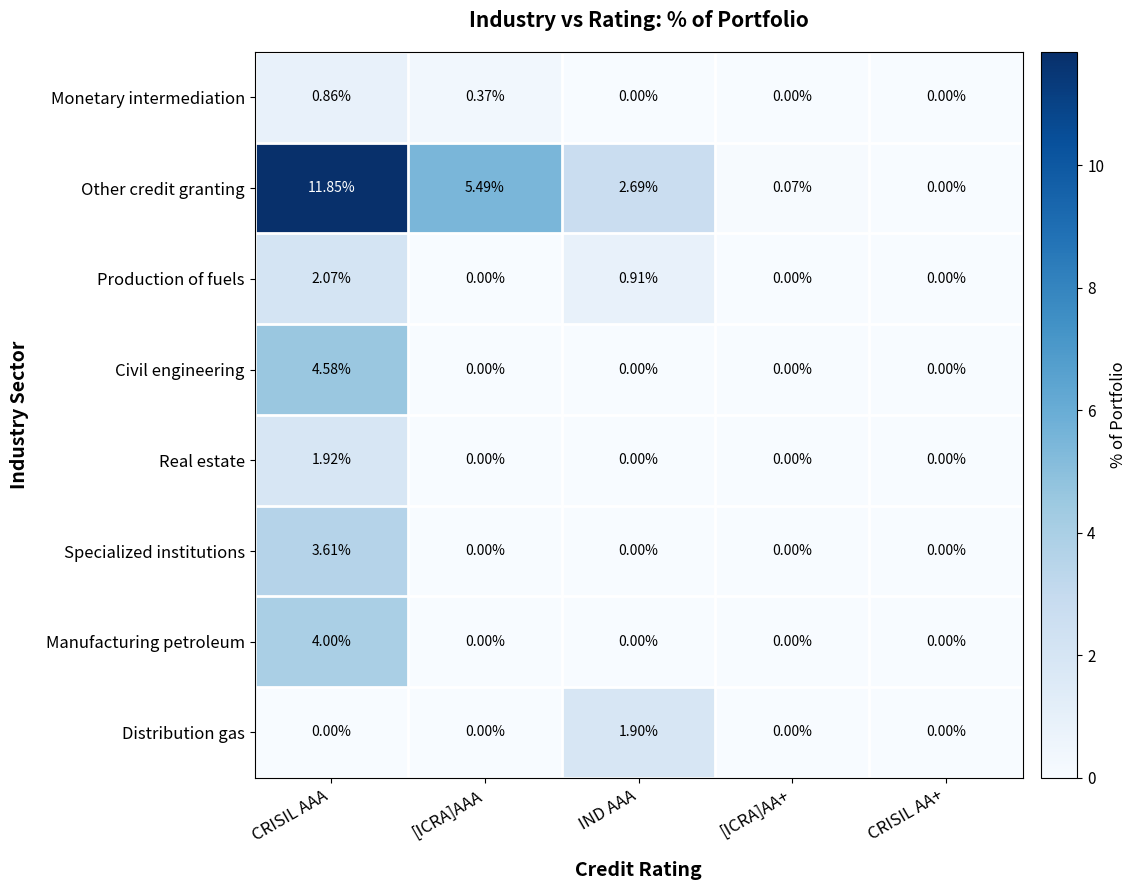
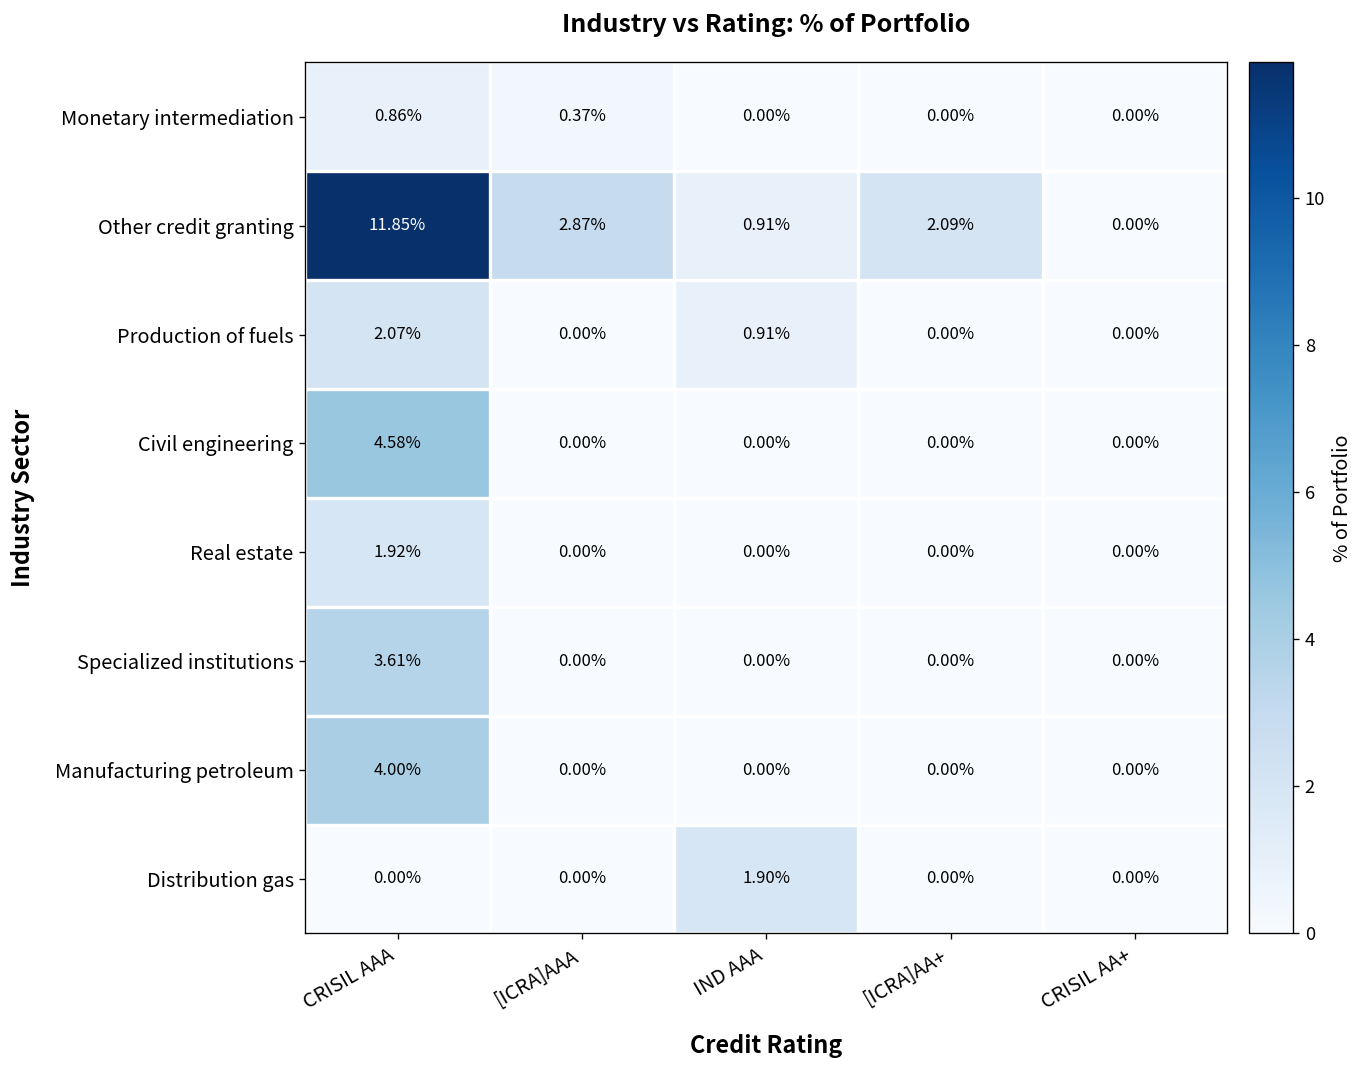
  {
    "Monetary intermediation": {
      "CRISIL AAA": "0.86%",
      "[ICRA]AAA": "0.37%",
      "IND AAA": "0.00%",
      "[ICRA]AA+": "0.00%",
      "CRISIL AA+": "0.00%"
    },
    "Other credit granting": {
      "CRISIL AAA": "11.85%",
-     "[ICRA]AAA": "5.49%",
-     "IND AAA": "2.69%",
-     "[ICRA]AA+": "0.07%",
+     "[ICRA]AAA": "2.87%",
+     "IND AAA": "0.91%",
+     "[ICRA]AA+": "2.09%",
      "CRISIL AA+": "0.00%"
    },
    "Production of fuels": {
      "CRISIL AAA": "2.07%",
      "[ICRA]AAA": "0.00%",
      "IND AAA": "0.91%",
      "[ICRA]AA+": "0.00%",
      "CRISIL AA+": "0.00%"
    },
    "Civil engineering": {
      "CRISIL AAA": "4.58%",
      "[ICRA]AAA": "0.00%",
      "IND AAA": "0.00%",
      "[ICRA]AA+": "0.00%",
      "CRISIL AA+": "0.00%"
    },
    "Real estate": {
      "CRISIL AAA": "1.92%",
      "[ICRA]AAA": "0.00%",
      "IND AAA": "0.00%",
      "[ICRA]AA+": "0.00%",
      "CRISIL AA+": "0.00%"
    },
    "Specialized institutions": {
      "CRISIL AAA": "3.61%",
      "[ICRA]AAA": "0.00%",
      "IND AAA": "0.00%",
      "[ICRA]AA+": "0.00%",
      "CRISIL AA+": "0.00%"
    },
    "Manufacturing petroleum": {
      "CRISIL AAA": "4.00%",
      "[ICRA]AAA": "0.00%",
      "IND AAA": "0.00%",
      "[ICRA]AA+": "0.00%",
      "CRISIL AA+": "0.00%"
    },
    "Distribution gas": {
      "CRISIL AAA": "0.00%",
      "[ICRA]AAA": "0.00%",
      "IND AAA": "1.90%",
      "[ICRA]AA+": "0.00%",
      "CRISIL AA+": "0.00%"
    }
  }
